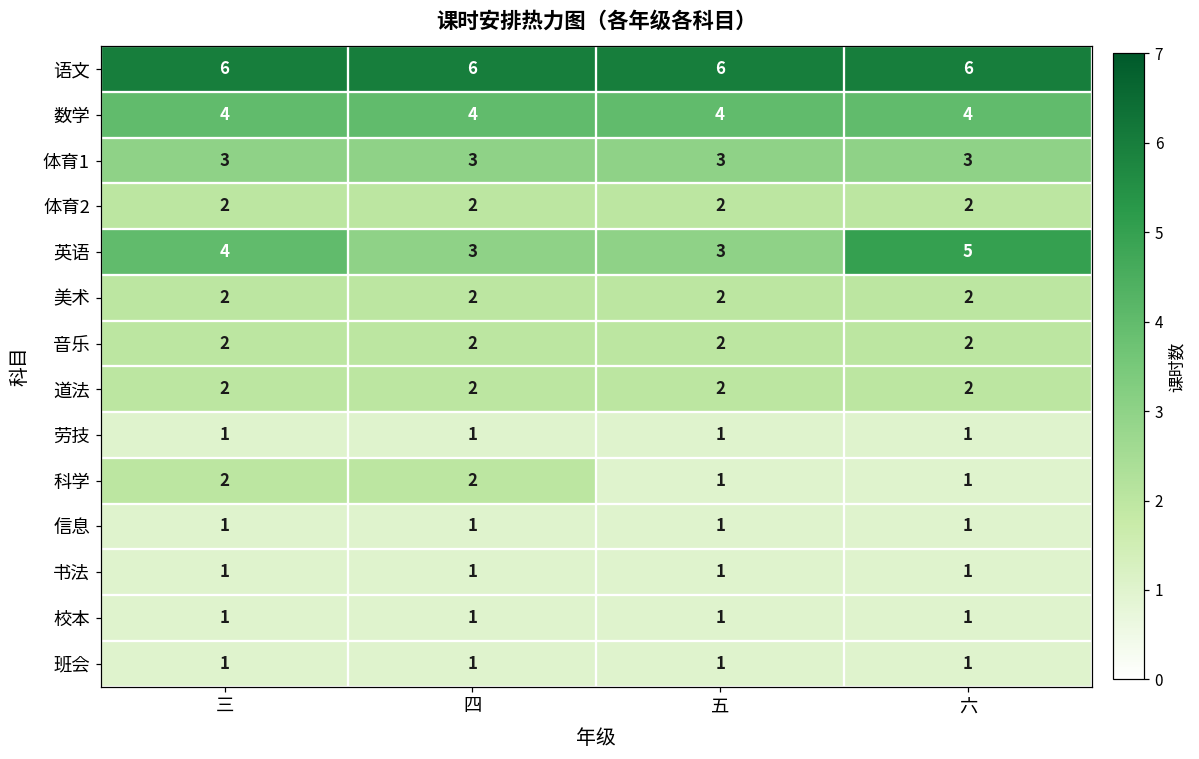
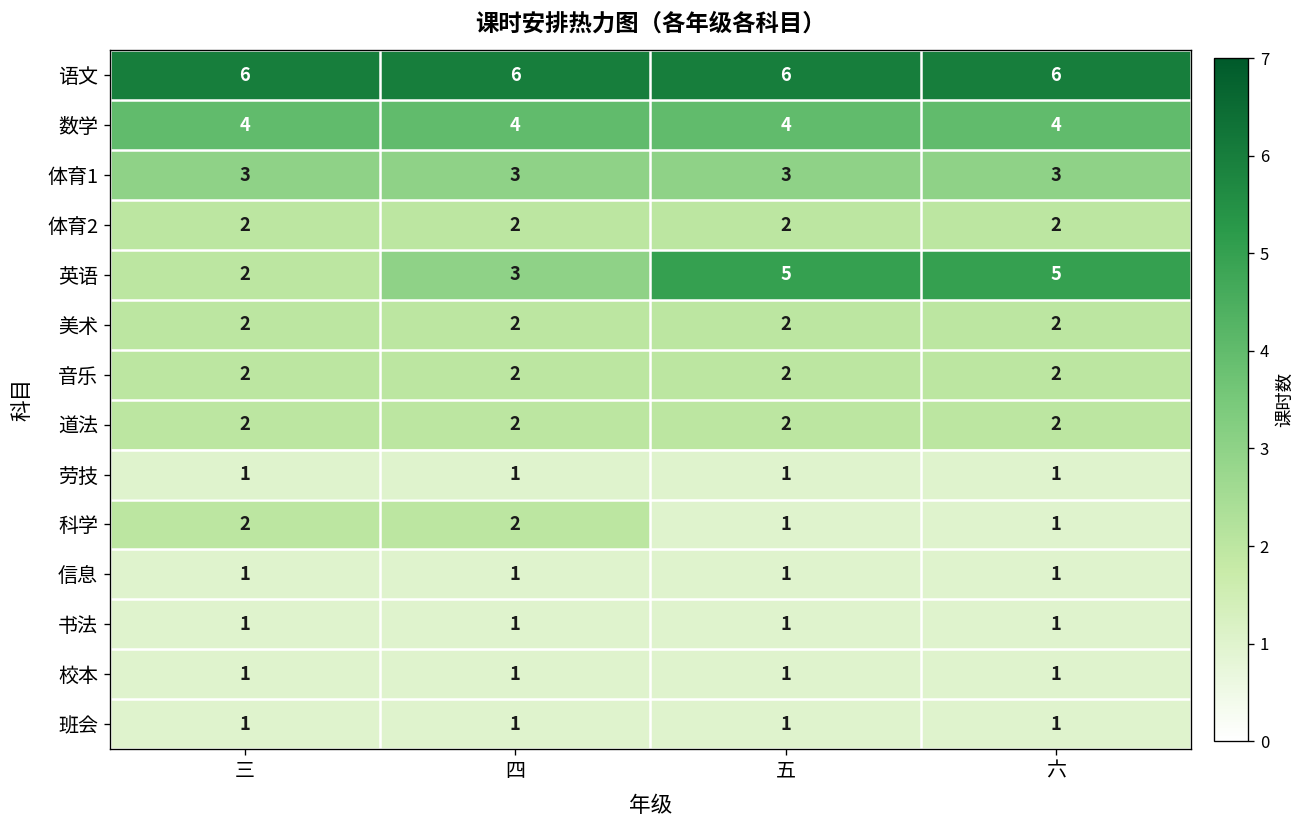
  {
    "语文": {
      "三": 6,
      "四": 6,
      "五": 6,
      "六": 6
    },
    "数学": {
      "三": 4,
      "四": 4,
      "五": 4,
      "六": 4
    },
    "体育1": {
      "三": 3,
      "四": 3,
      "五": 3,
      "六": 3
    },
    "体育2": {
      "三": 2,
      "四": 2,
      "五": 2,
      "六": 2
    },
    "英语": {
-     "三": 4,
+     "三": 2,
      "四": 3,
-     "五": 3,
+     "五": 5,
      "六": 5
    },
    "美术": {
      "三": 2,
      "四": 2,
      "五": 2,
      "六": 2
    },
    "音乐": {
      "三": 2,
      "四": 2,
      "五": 2,
      "六": 2
    },
    "道法": {
      "三": 2,
      "四": 2,
      "五": 2,
      "六": 2
    },
    "劳技": {
      "三": 1,
      "四": 1,
      "五": 1,
      "六": 1
    },
    "科学": {
      "三": 2,
      "四": 2,
      "五": 1,
      "六": 1
    },
    "信息": {
      "三": 1,
      "四": 1,
      "五": 1,
      "六": 1
    },
    "书法": {
      "三": 1,
      "四": 1,
      "五": 1,
      "六": 1
    },
    "校本": {
      "三": 1,
      "四": 1,
      "五": 1,
      "六": 1
    },
    "班会": {
      "三": 1,
      "四": 1,
      "五": 1,
      "六": 1
    }
  }
